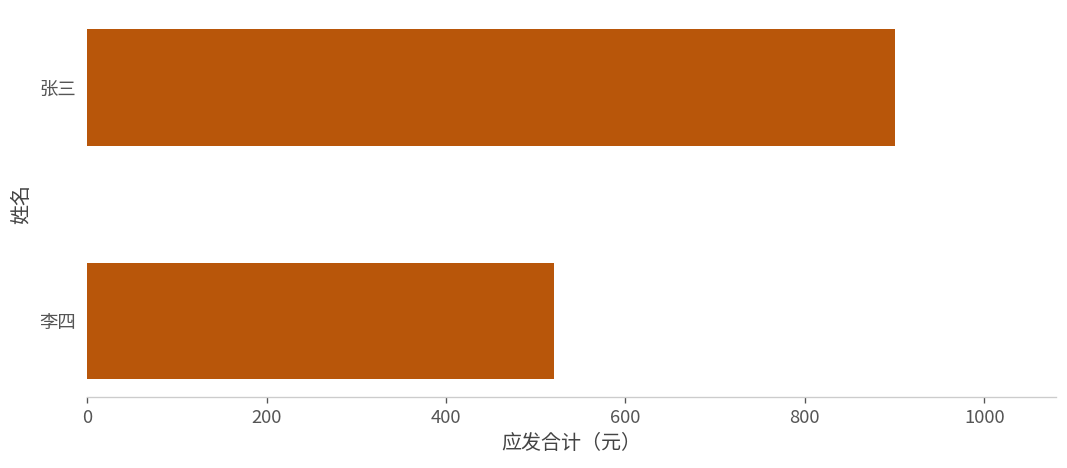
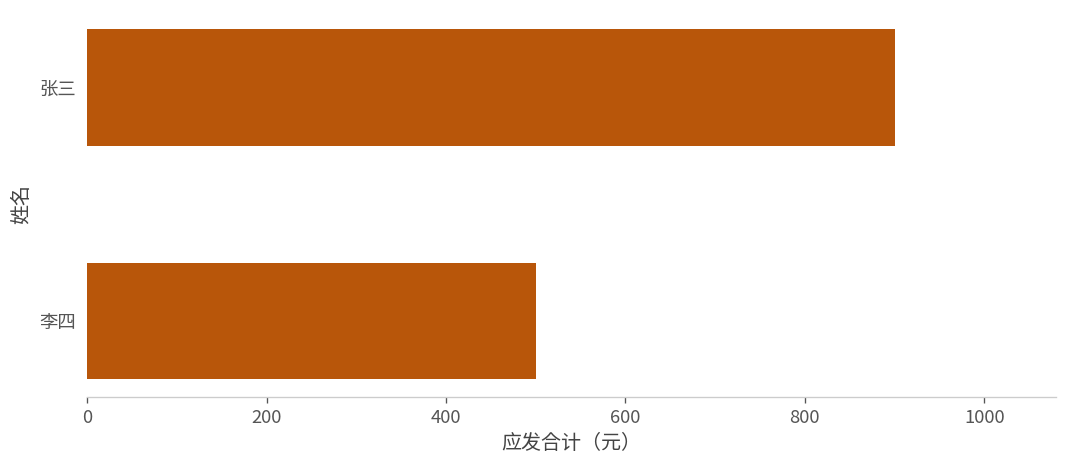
  {
    "张三": 900,
-   "李四": 520
+   "李四": 500
  }
